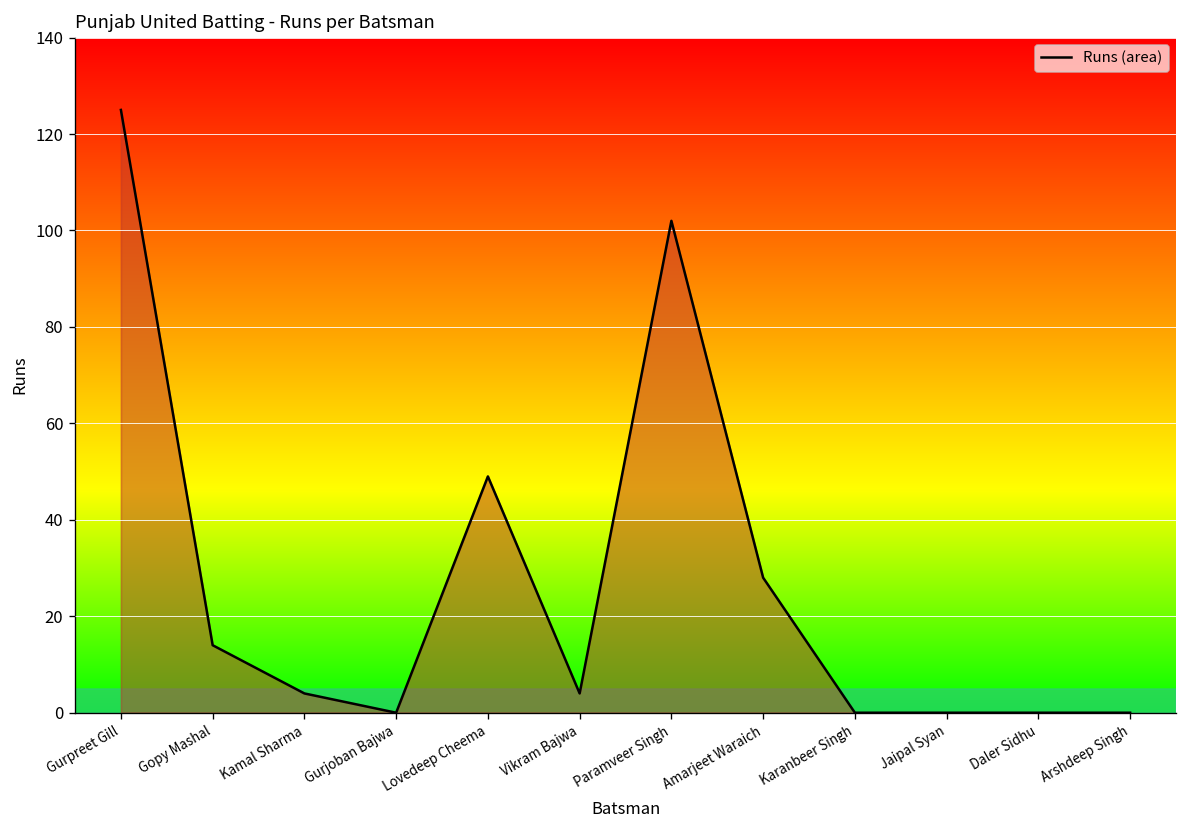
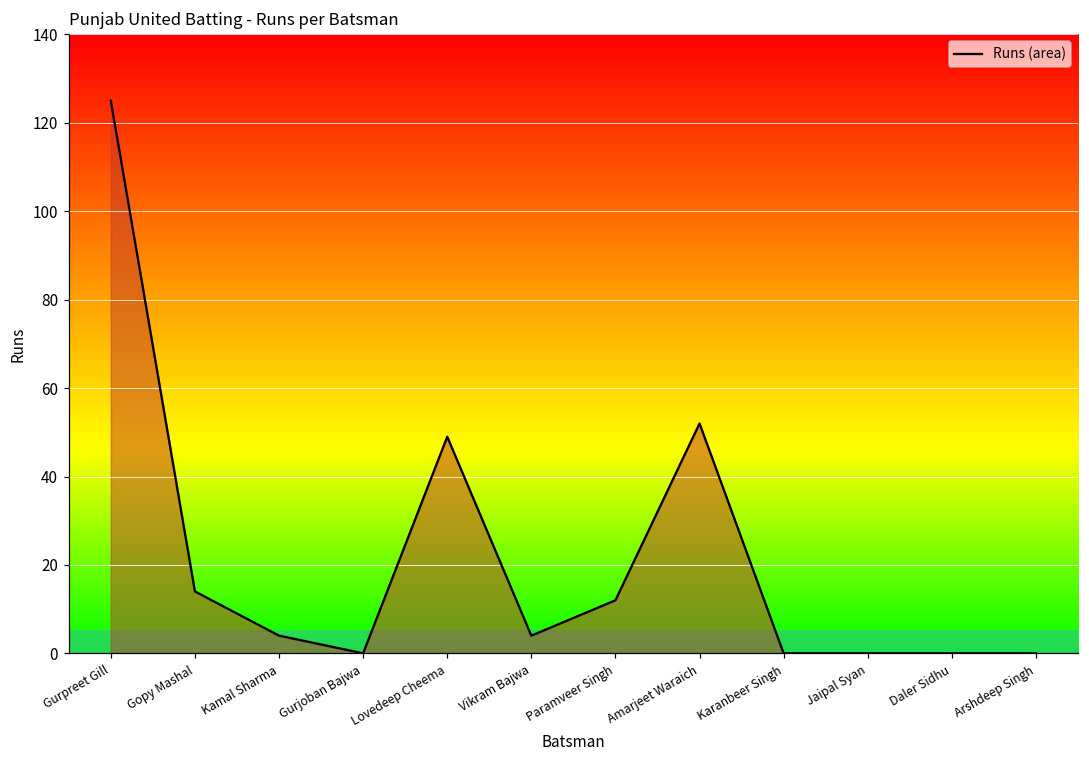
  {
    "Gurpreet Gill": 125,
    "Gopy Mashal": 14,
    "Lovedeep Cheema": 49,
-   "Paramveer Singh": 102,
-   "Amarjeet Waraich": 28
+   "Paramveer Singh": 12,
+   "Amarjeet Waraich": 52
  }
